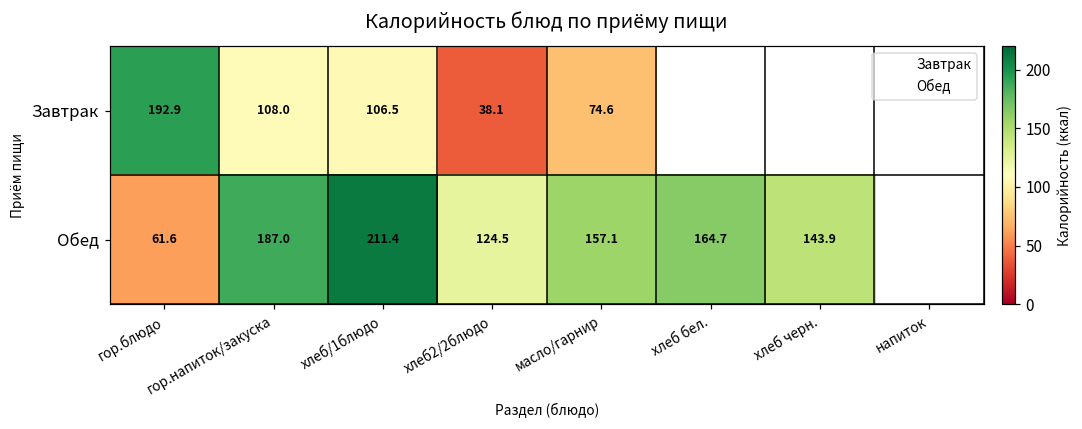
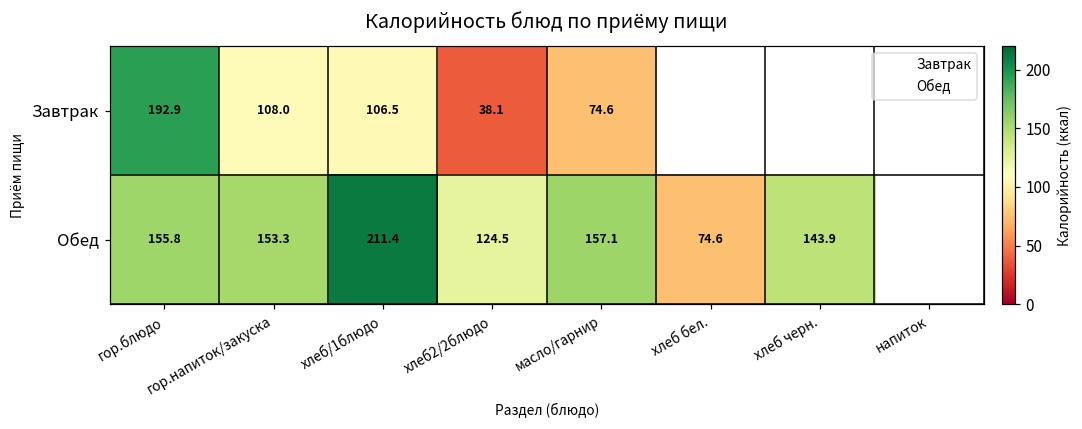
  {
    "Завтрак": {
      "гор.блюдо": 192.9,
      "гор.напиток/закуска": 108.0,
      "хлеб/1блюдо": 106.5,
      "хлеб2/2блюдо": 38.1,
      "масло/гарнир": 74.6
    },
    "Обед": {
-     "гор.блюдо": 61.6,
-     "гор.напиток/закуска": 187.0,
+     "гор.блюдо": 155.8,
+     "гор.напиток/закуска": 153.3,
      "хлеб/1блюдо": 211.4,
      "хлеб2/2блюдо": 124.5,
      "масло/гарнир": 157.1,
-     "хлеб бел.": 164.7,
+     "хлеб бел.": 74.6,
      "хлеб черн.": 143.9
    }
  }
